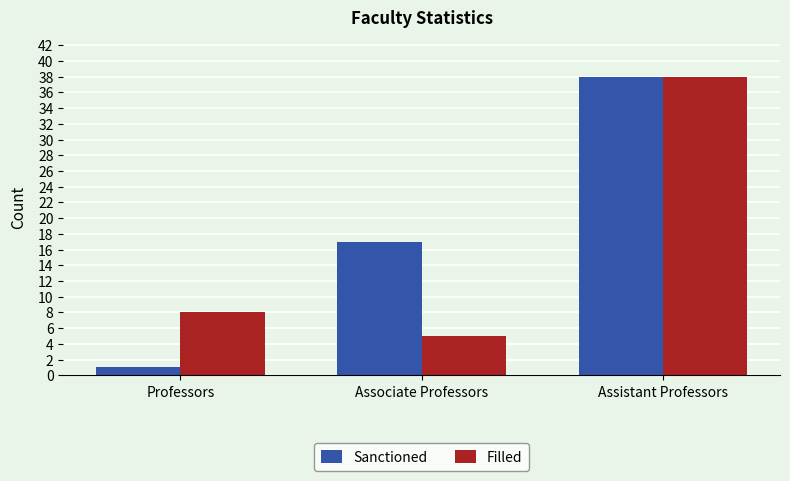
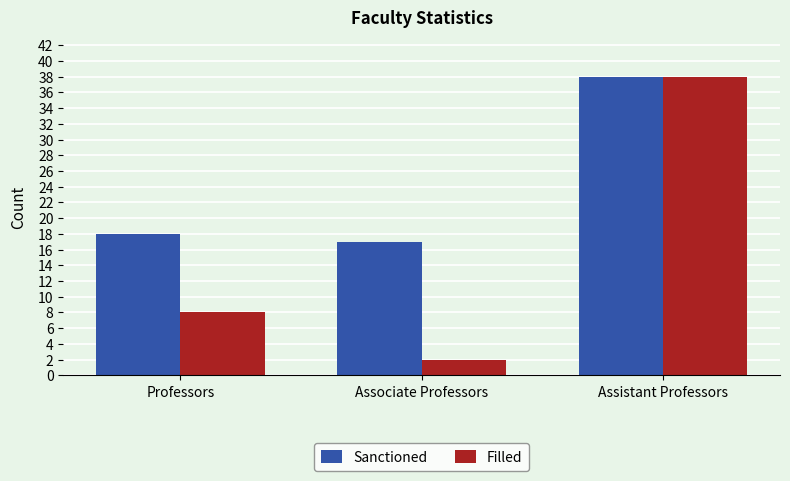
  {
    "Sanctioned": {
-     "Professors": 1,
+     "Professors": 18,
      "Associate Professors": 17,
      "Assistant Professors": 38
    },
    "Filled": {
      "Professors": 8,
-     "Associate Professors": 5,
+     "Associate Professors": 2,
      "Assistant Professors": 38
    }
  }
